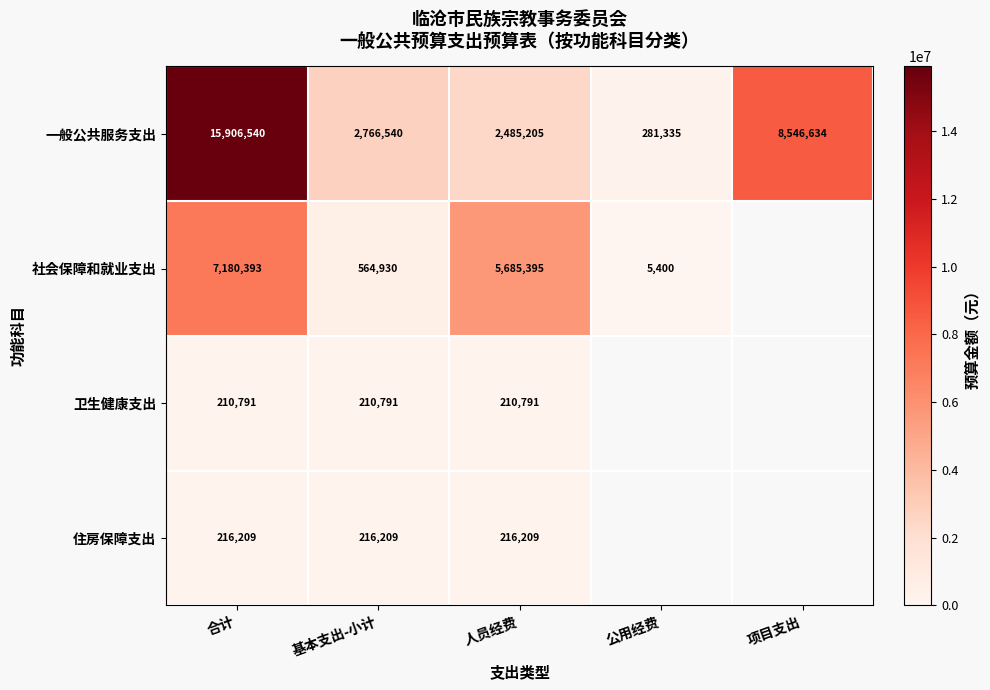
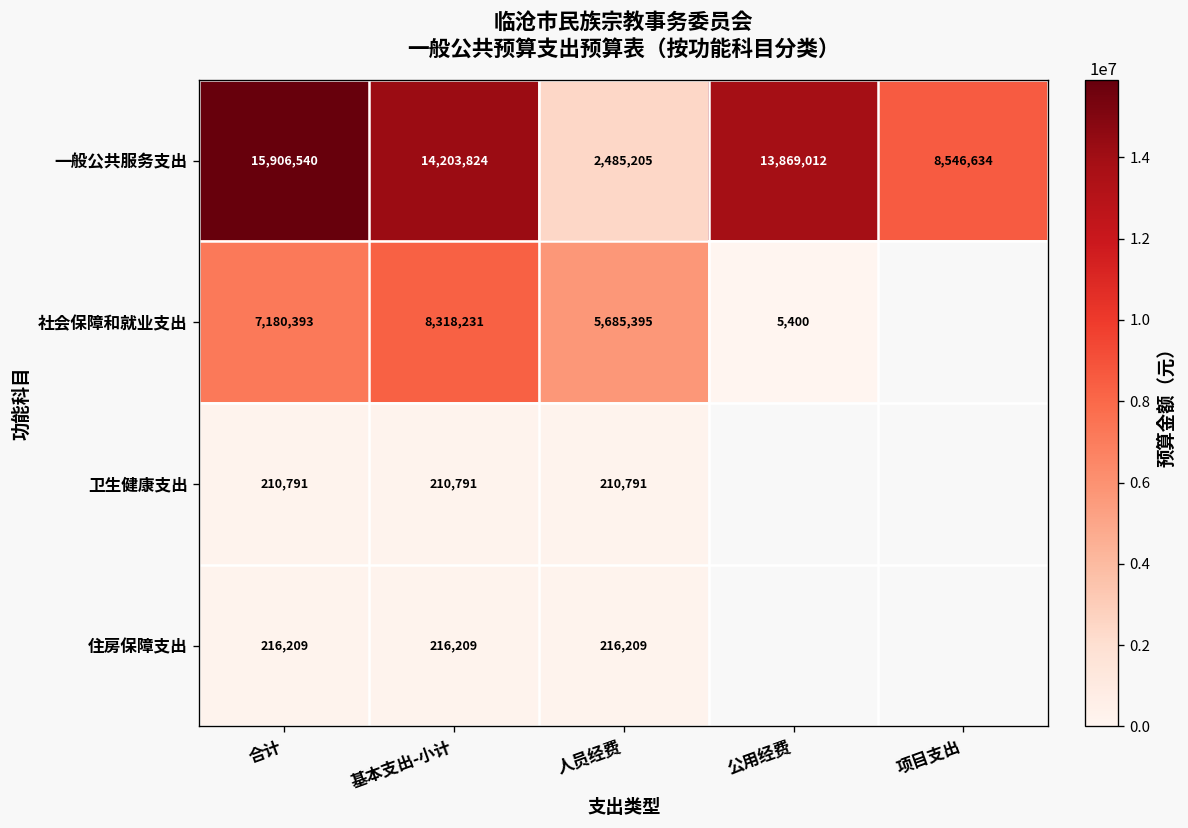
  {
    "一般公共服务支出": {
      "合计": "15,906,540",
-     "基本支出-小计": "2,766,540",
+     "基本支出-小计": "14,203,824",
      "人员经费": "2,485,205",
-     "公用经费": "281,335",
+     "公用经费": "13,869,012",
      "项目支出": "8,546,634"
    },
    "社会保障和就业支出": {
      "合计": "7,180,393",
-     "基本支出-小计": "564,930",
+     "基本支出-小计": "8,318,231",
      "人员经费": "5,685,395",
      "公用经费": "5,400"
    },
    "卫生健康支出": {
      "合计": "210,791",
      "基本支出-小计": "210,791",
      "人员经费": "210,791"
    },
    "住房保障支出": {
      "合计": "216,209",
      "基本支出-小计": "216,209",
      "人员经费": "216,209"
    }
  }
